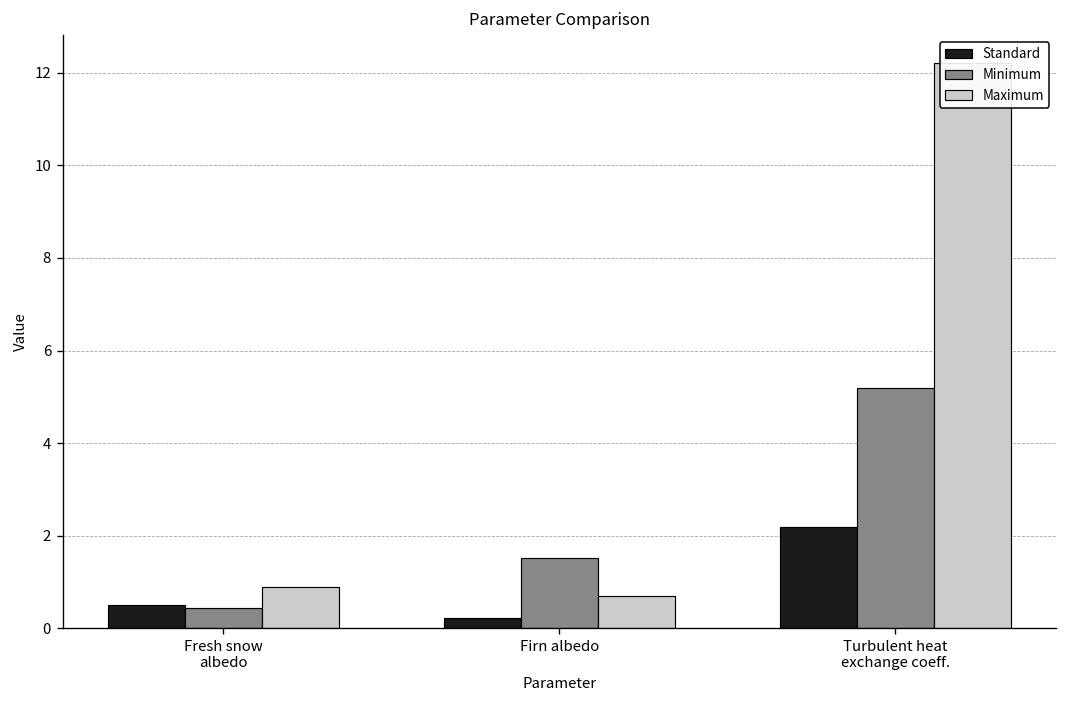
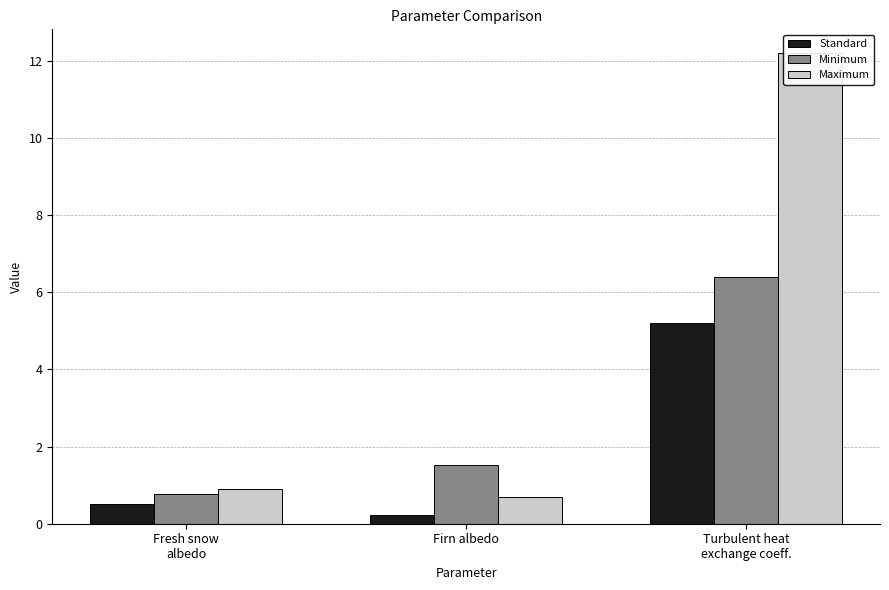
  {
    "Standard": {
      "Fresh snow albedo": 0.5,
      "Firn albedo": 0.2,
-     "Turbulent heat exchange coeff.": 2.2
+     "Turbulent heat exchange coeff.": 5.2
    },
    "Minimum": {
-     "Fresh snow albedo": 0.4,
+     "Fresh snow albedo": 0.8,
      "Firn albedo": 1.5,
-     "Turbulent heat exchange coeff.": 5.2
+     "Turbulent heat exchange coeff.": 6.4
    },
    "Maximum": {
      "Fresh snow albedo": 0.9,
      "Firn albedo": 0.7
    }
  }
